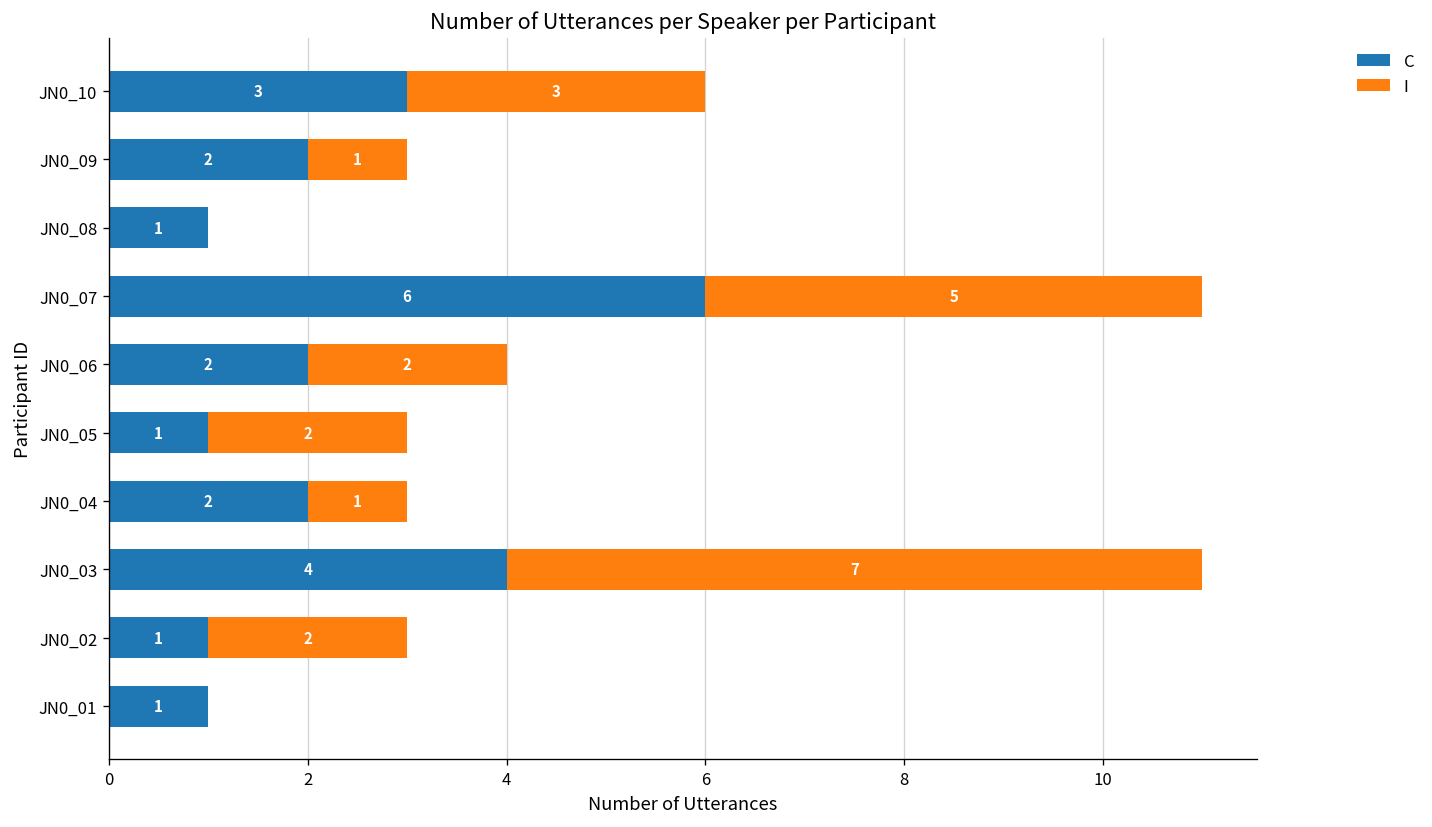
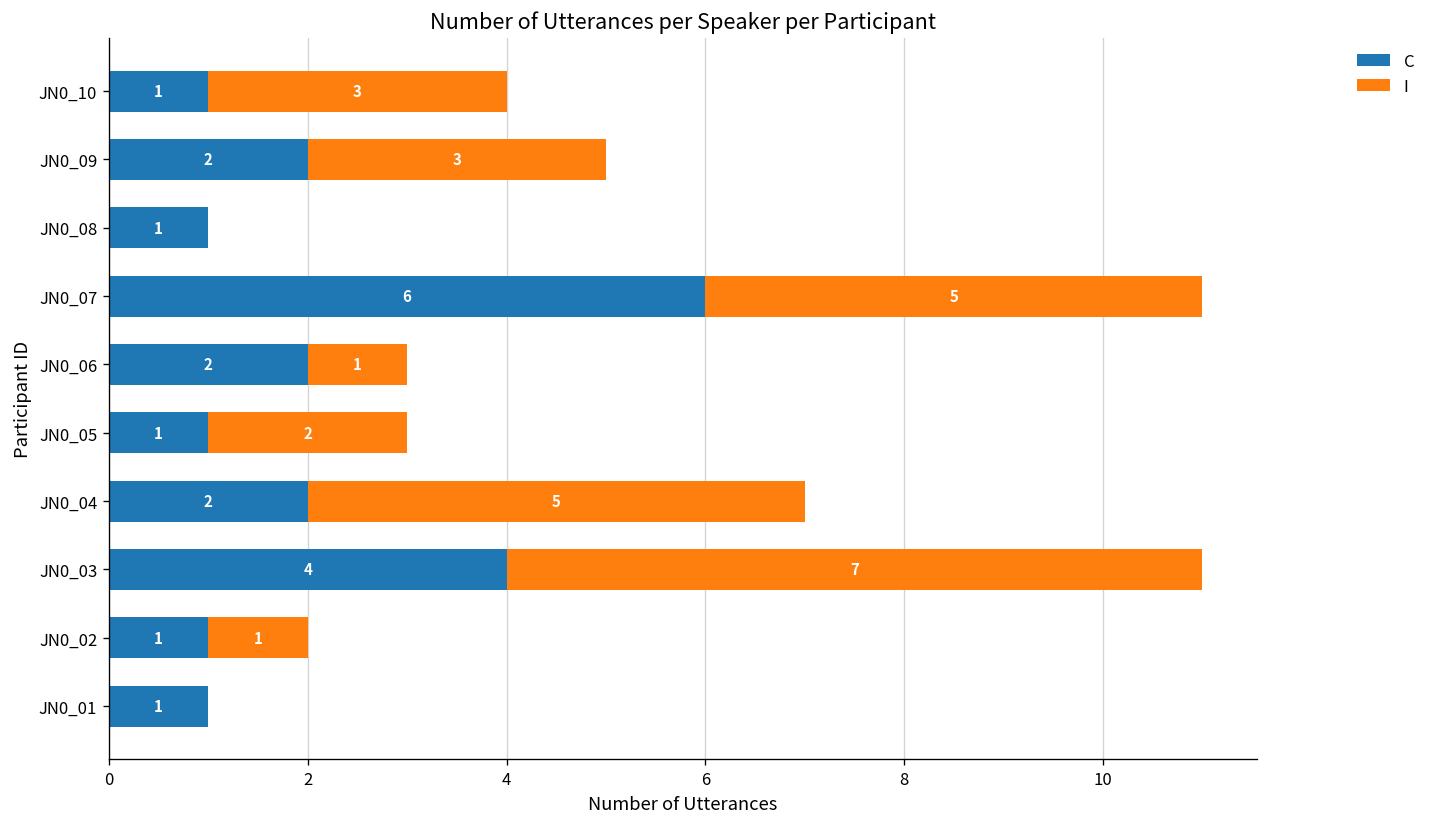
  {
    "C": {
-     "JN0_10": 3,
+     "JN0_10": 1,
      "JN0_09": 2,
      "JN0_08": 1,
      "JN0_07": 6,
      "JN0_06": 2,
      "JN0_05": 1,
      "JN0_04": 2,
      "JN0_03": 4,
      "JN0_02": 1,
      "JN0_01": 1
    },
    "I": {
      "JN0_10": 3,
-     "JN0_09": 1,
+     "JN0_09": 3,
      "JN0_07": 5,
-     "JN0_06": 2,
+     "JN0_06": 1,
      "JN0_05": 2,
-     "JN0_04": 1,
+     "JN0_04": 5,
      "JN0_03": 7,
-     "JN0_02": 2
+     "JN0_02": 1
    }
  }
